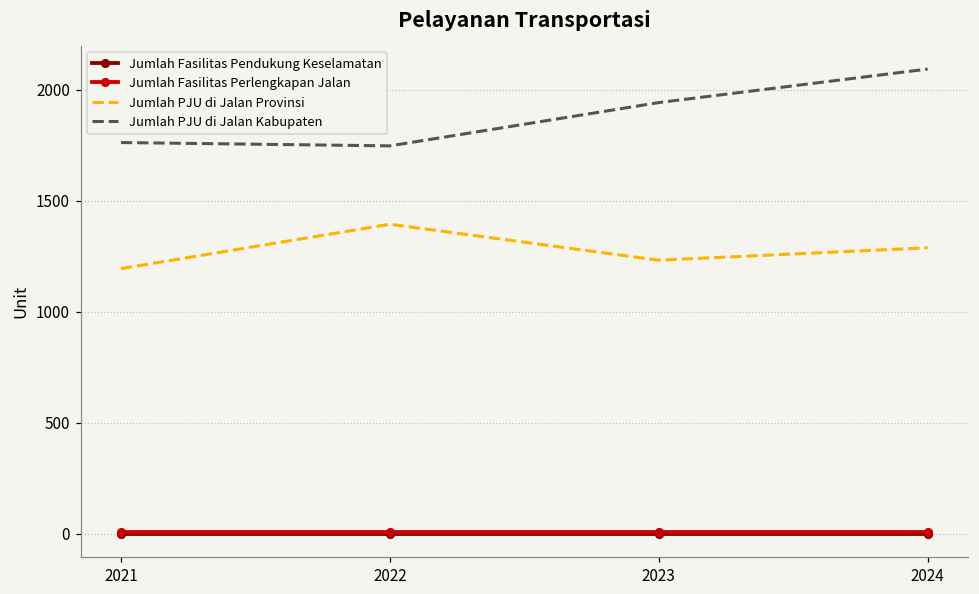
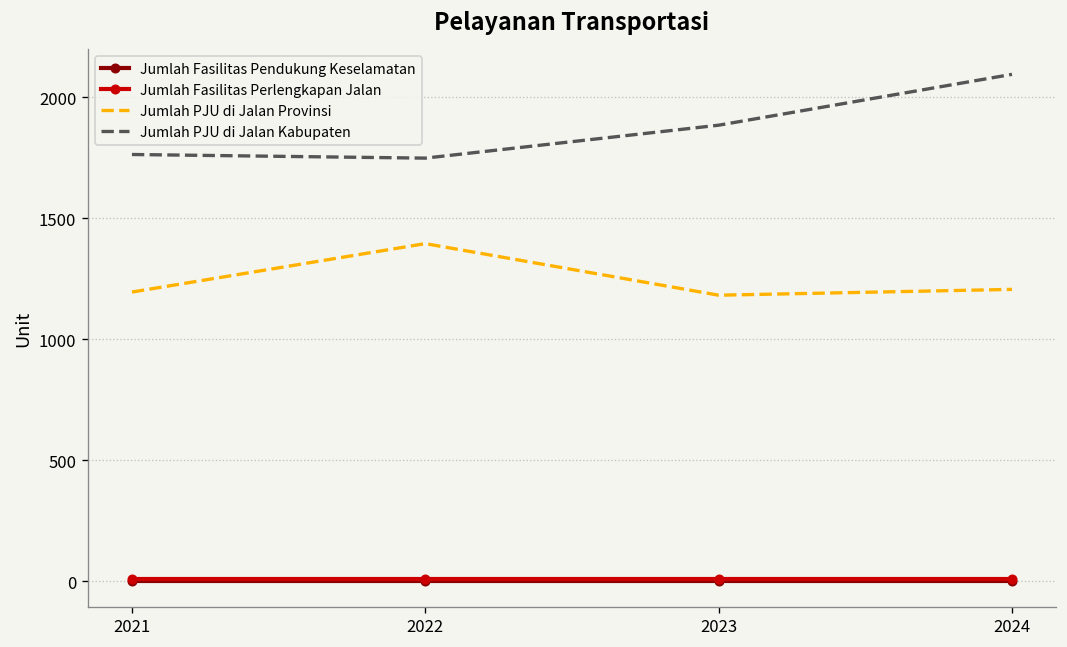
  {
    "Jumlah PJU di Jalan Provinsi": {
      "2021": 1200,
      "2022": 1400,
-     "2023": 1230,
-     "2024": 1290
+     "2023": 1180,
+     "2024": 1210
    },
    "Jumlah PJU di Jalan Kabupaten": {
      "2021": 1760,
      "2022": 1750,
-     "2023": 1940,
+     "2023": 1880,
      "2024": 2090
    }
  }
